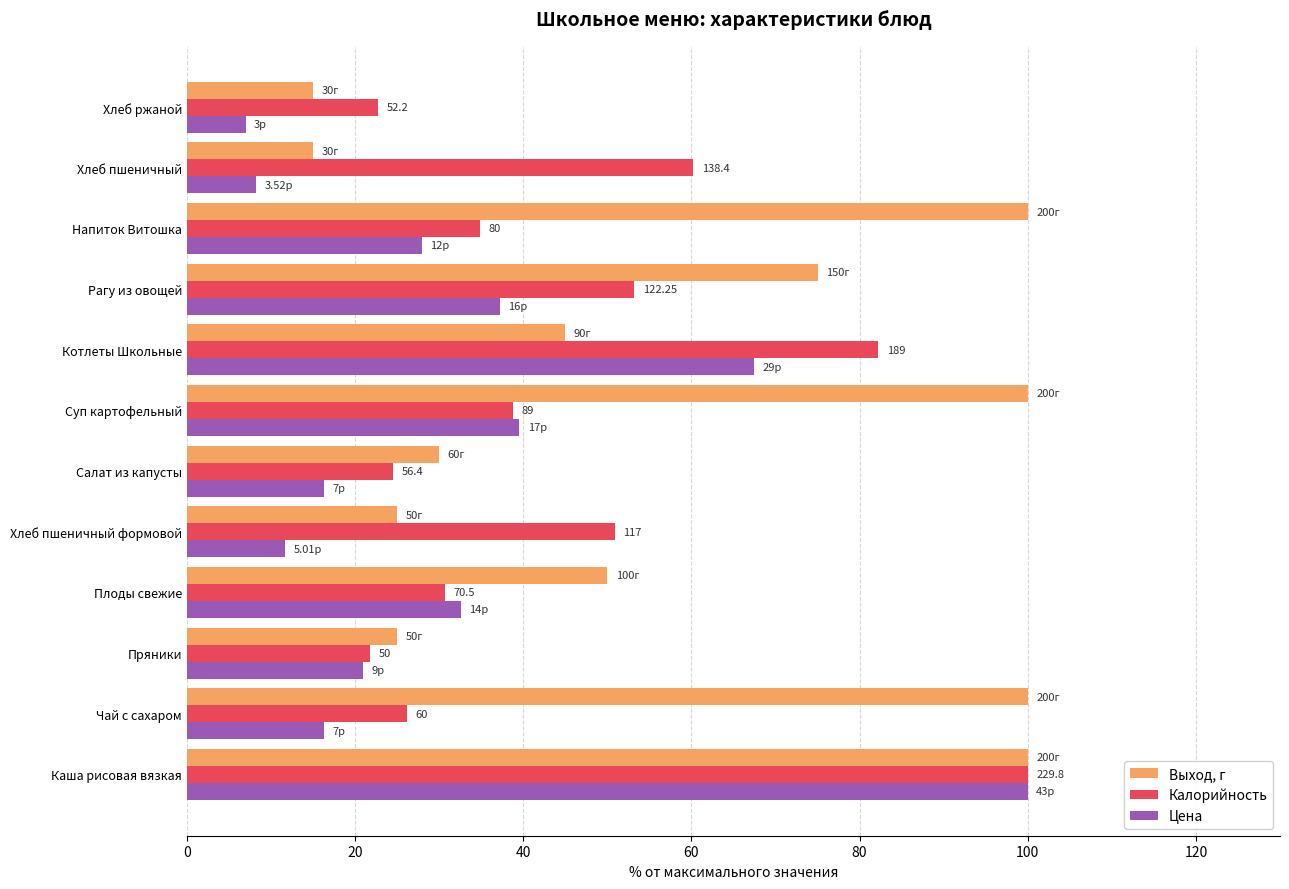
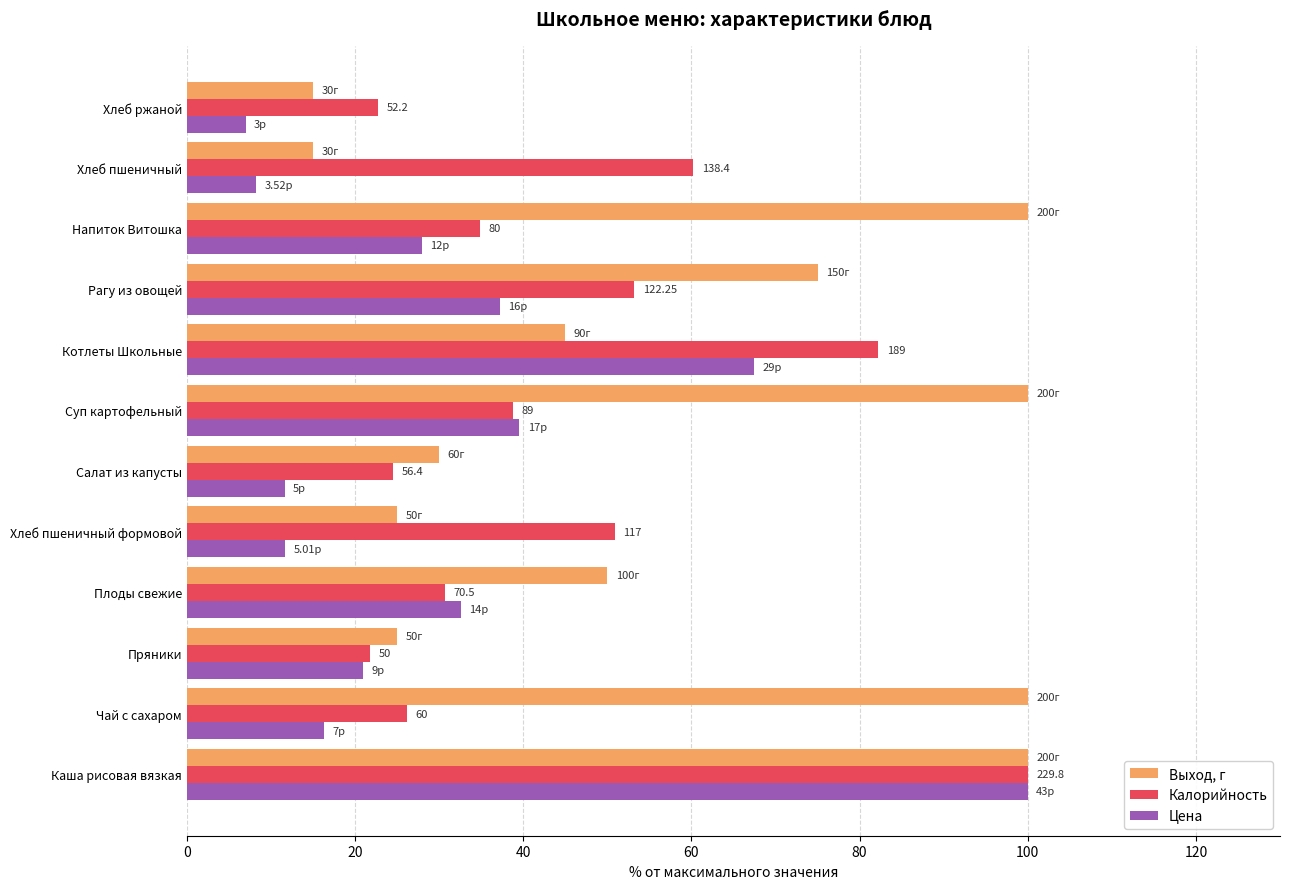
  {
    "Цена": {
-     "Салат из капусты": "7р"
+     "Салат из капусты": "5р"
    }
  }
